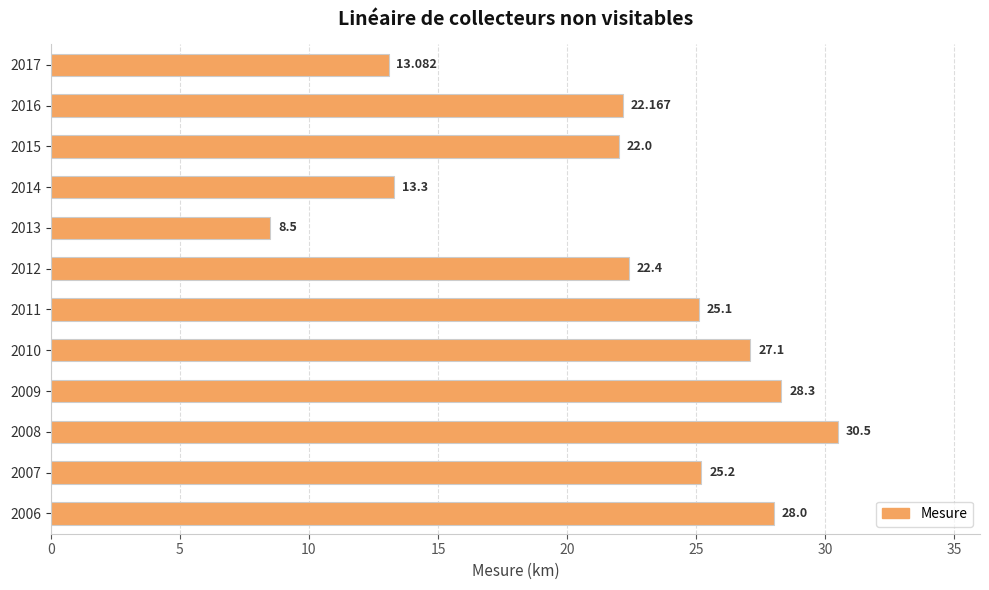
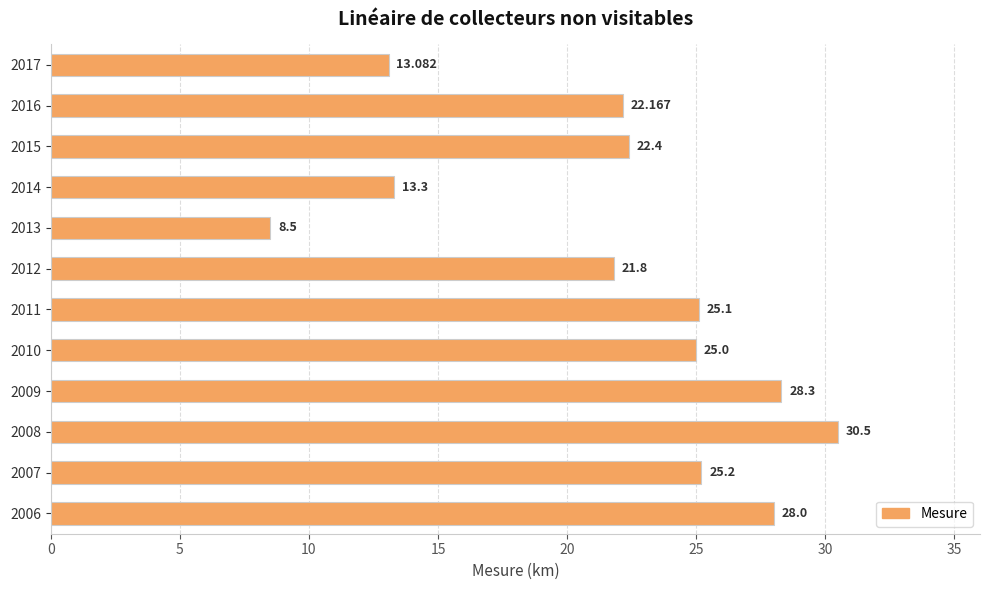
  {
    "2017": 13.082,
    "2016": 22.167,
-   "2015": 22.0,
+   "2015": 22.4,
    "2014": 13.3,
    "2013": 8.5,
-   "2012": 22.4,
+   "2012": 21.8,
    "2011": 25.1,
-   "2010": 27.1,
+   "2010": 25.0,
    "2009": 28.3,
    "2008": 30.5,
    "2007": 25.2,
    "2006": 28.0
  }
